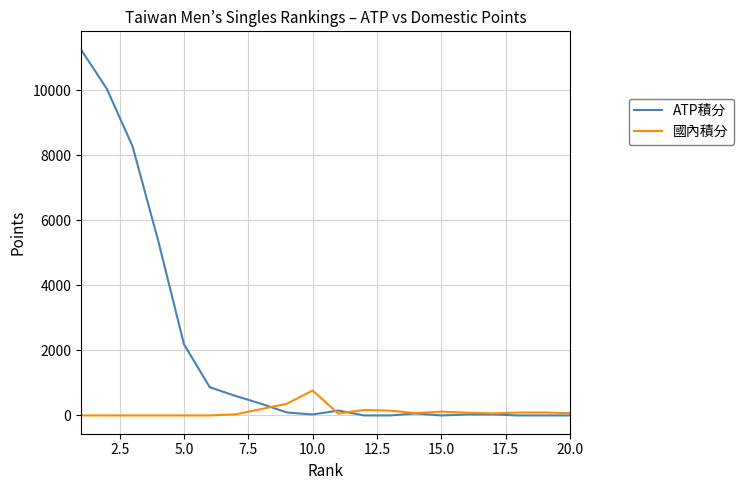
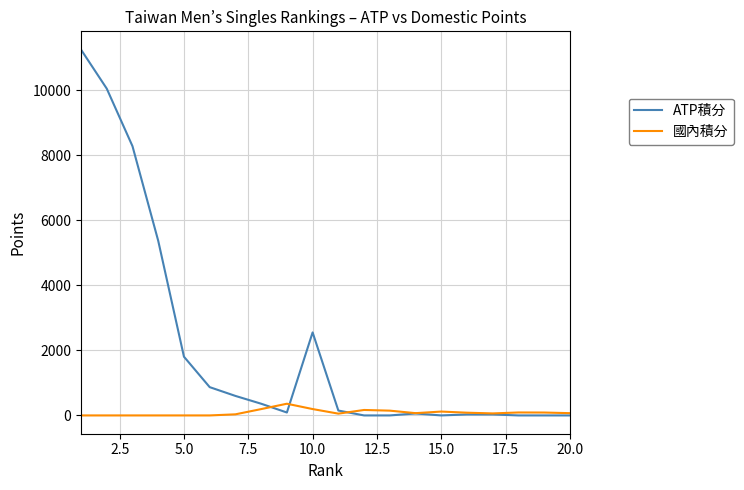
  {
    "ATP積分": {
-     "5.0": 2200,
-     "10.0": 0,
+     "5.0": 1800,
+     "10.0": 2600,
      "15.0": 0
    },
    "國內積分": {
      "5.0": 0,
-     "10.0": 800,
+     "10.0": 200,
      "15.0": 100
    }
  }
